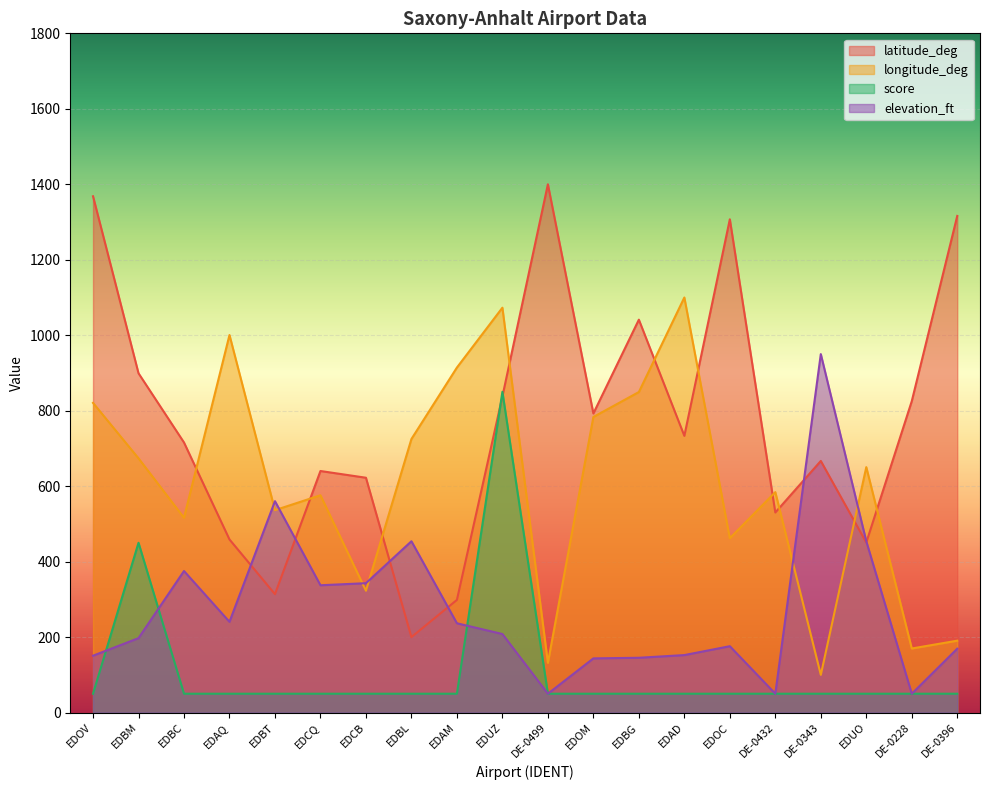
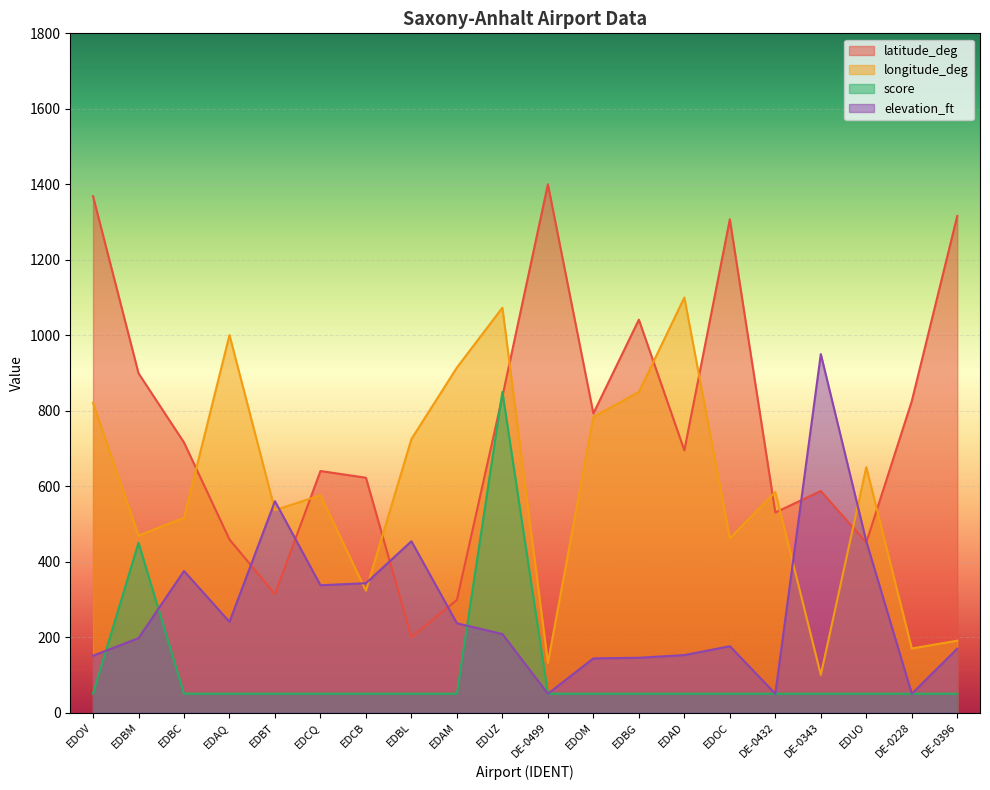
  {
    "latitude_deg": {
      "EDOV": 1370,
      "EDBM": 900,
      "EDBC": 720,
      "EDAQ": 460,
      "EDBT": 310,
      "EDCQ": 640,
      "EDCB": 620,
      "EDBL": 200,
      "EDAM": 300,
      "EDUZ": 840,
      "DE-0499": 1400,
      "EDOM": 790,
      "EDBG": 1040,
-     "EDAD": 730,
+     "EDAD": 690,
      "EDOC": 1310,
      "DE-0432": 530,
-     "DE-0343": 670,
+     "DE-0343": 590,
      "DE-0228": 830,
      "DE-0396": 1320
    },
    "longitude_deg": {
      "EDOV": 820,
-     "EDBM": 670,
+     "EDBM": 470,
      "EDBC": 520,
      "EDAQ": 1000,
      "EDBT": 540,
      "EDCQ": 580,
      "EDCB": 320,
      "EDBL": 720,
      "EDAM": 910,
      "EDUZ": 1070,
      "DE-0499": 130,
      "EDOM": 780,
      "EDBG": 850,
      "EDAD": 1100,
      "EDOC": 460,
      "DE-0432": 580,
      "DE-0343": 100,
      "EDUO": 650,
      "DE-0228": 170,
      "DE-0396": 190
    },
    "score": {
      "EDOV": 50,
      "EDBM": 450,
      "EDBC": 50,
      "EDAQ": 50,
      "EDBT": 50,
      "EDCQ": 50,
      "EDCB": 50,
      "EDBL": 50,
      "EDAM": 50,
      "EDUZ": 850,
      "EDOM": 50,
      "EDBG": 50,
      "EDAD": 50,
      "EDOC": 50,
      "DE-0343": 50,
      "EDUO": 50,
      "DE-0396": 50
    },
    "elevation_ft": {
      "EDOV": 150,
      "EDBM": 200,
      "EDBC": 380,
      "EDAQ": 240,
      "EDBT": 560,
      "EDCQ": 340,
      "EDCB": 340,
      "EDBL": 450,
      "EDAM": 240,
      "EDUZ": 210,
      "EDOM": 140,
      "EDBG": 150,
      "EDAD": 150,
      "EDOC": 180,
      "DE-0343": 950,
      "DE-0396": 170
    }
  }
